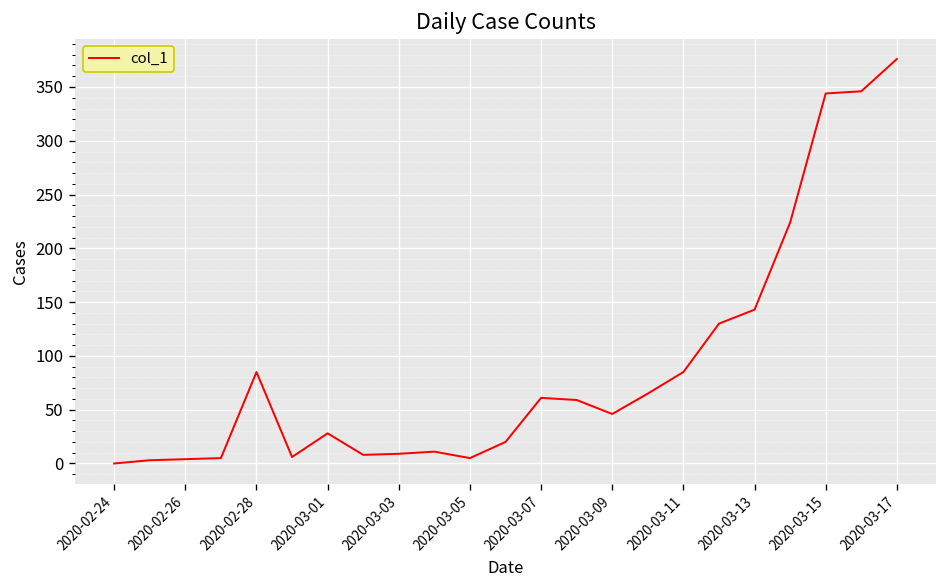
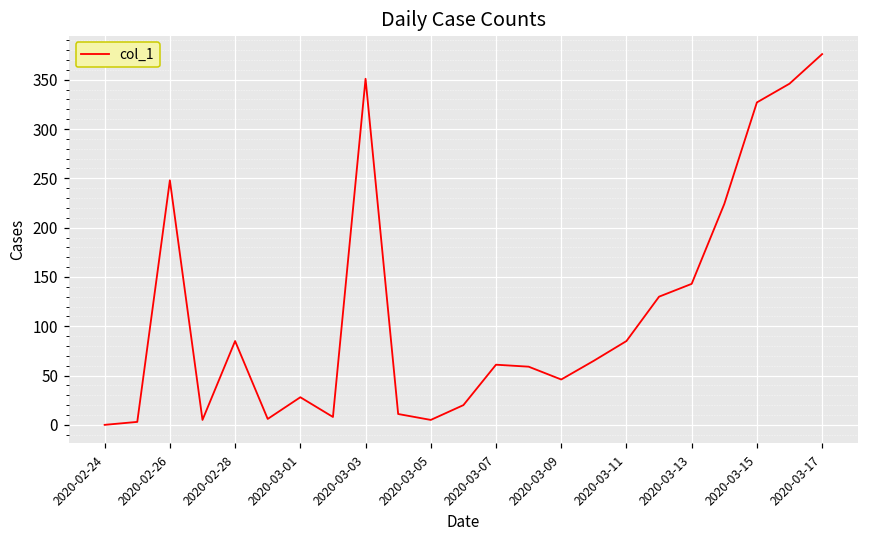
  {
    "2020-02-24": 0,
-   "2020-02-26": 0,
+   "2020-02-26": 250,
    "2020-02-28": 90,
    "2020-03-01": 30,
-   "2020-03-03": 10,
+   "2020-03-03": 350,
    "2020-03-05": 10,
    "2020-03-07": 60,
    "2020-03-09": 50,
    "2020-03-11": 90,
    "2020-03-13": 140,
-   "2020-03-15": 340,
+   "2020-03-15": 330,
    "2020-03-17": 380
  }
